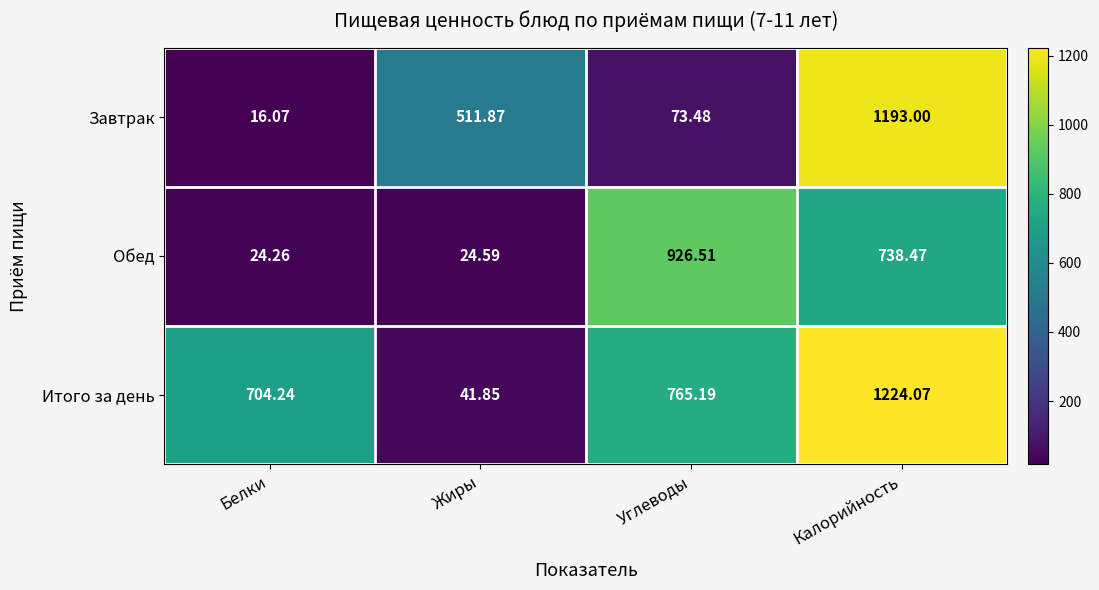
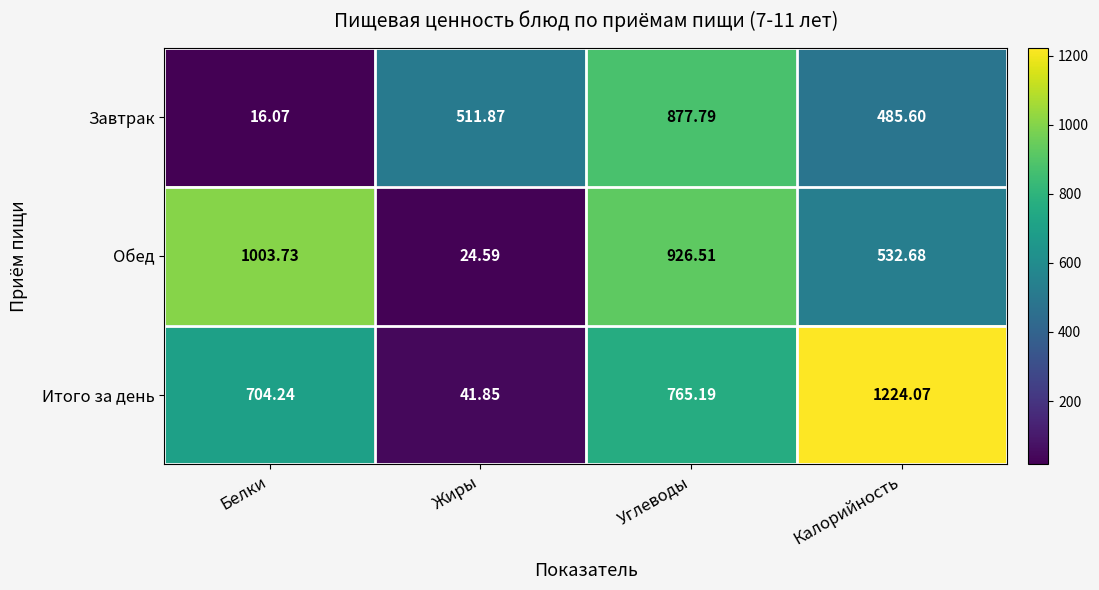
  {
    "Завтрак": {
      "Белки": 16.07,
      "Жиры": 511.87,
-     "Углеводы": 73.48,
-     "Калорийность": 1193.00
+     "Углеводы": 877.79,
+     "Калорийность": 485.60
    },
    "Обед": {
-     "Белки": 24.26,
+     "Белки": 1003.73,
      "Жиры": 24.59,
      "Углеводы": 926.51,
-     "Калорийность": 738.47
+     "Калорийность": 532.68
    },
    "Итого за день": {
      "Белки": 704.24,
      "Жиры": 41.85,
      "Углеводы": 765.19,
      "Калорийность": 1224.07
    }
  }
